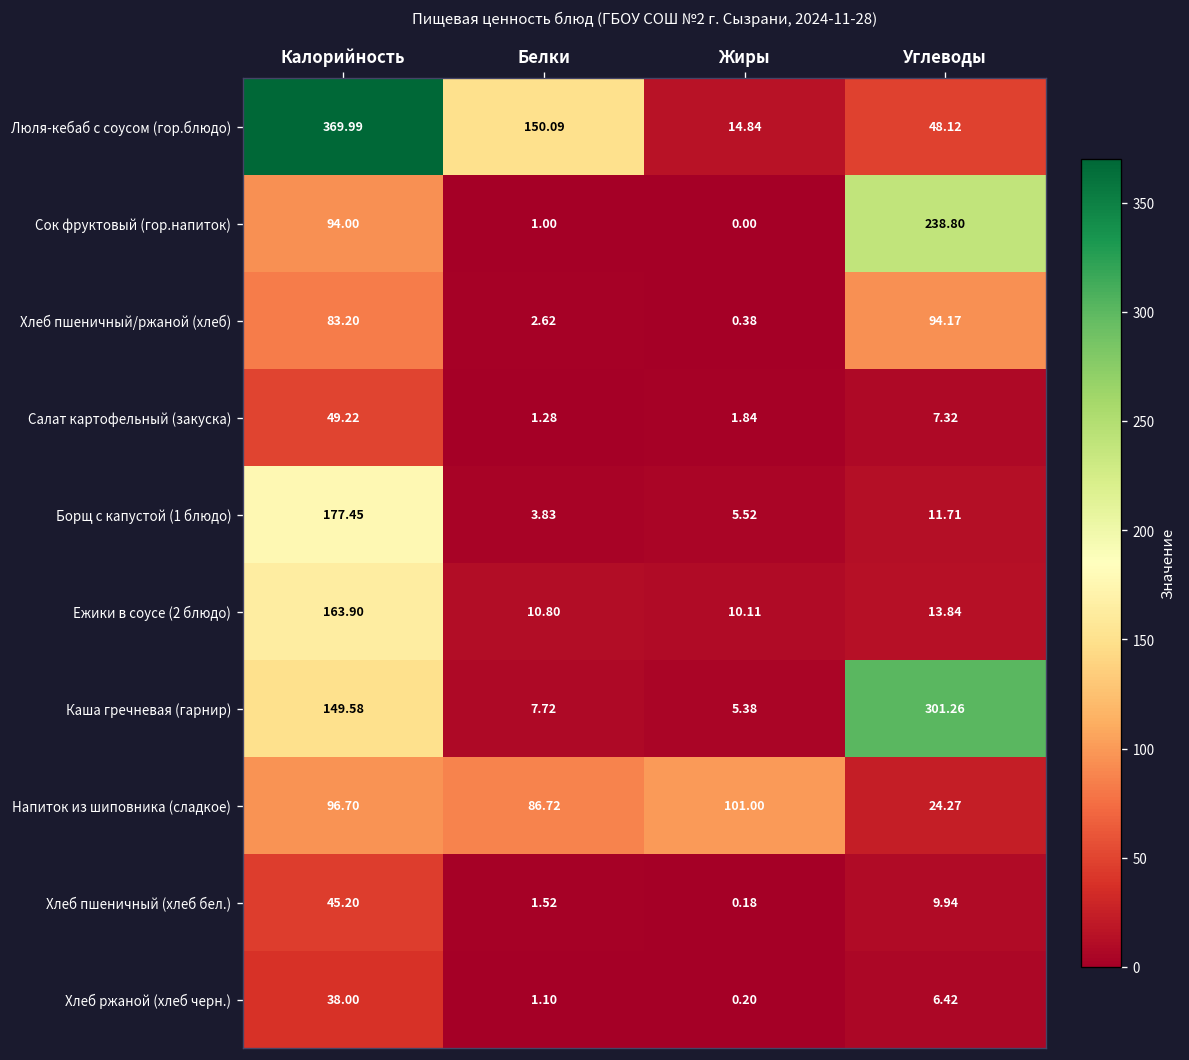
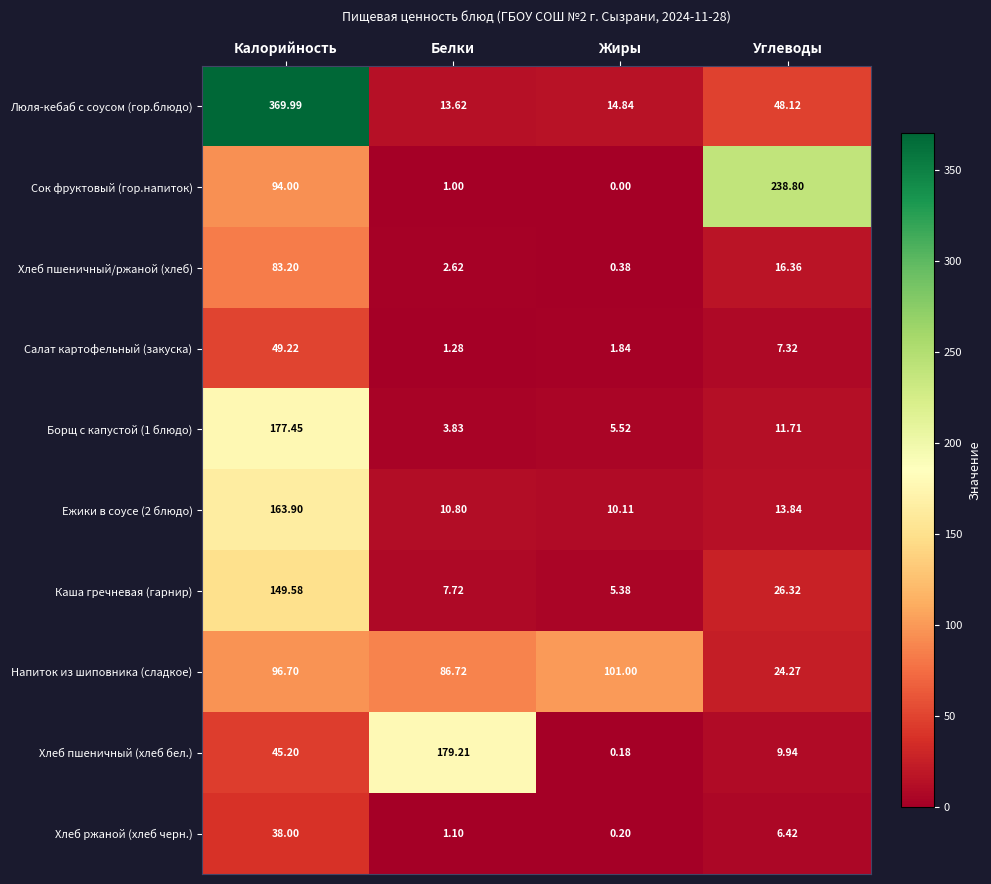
  {
    "Люля-кебаб с соусом (гор.блюдо)": {
      "Калорийность": 369.99,
-     "Белки": 150.09,
+     "Белки": 13.62,
      "Жиры": 14.84,
      "Углеводы": 48.12
    },
    "Сок фруктовый (гор.напиток)": {
      "Калорийность": 94.00,
      "Белки": 1.00,
      "Жиры": 0.00,
      "Углеводы": 238.80
    },
    "Хлеб пшеничный/ржаной (хлеб)": {
      "Калорийность": 83.20,
      "Белки": 2.62,
      "Жиры": 0.38,
-     "Углеводы": 94.17
+     "Углеводы": 16.36
    },
    "Салат картофельный (закуска)": {
      "Калорийность": 49.22,
      "Белки": 1.28,
      "Жиры": 1.84,
      "Углеводы": 7.32
    },
    "Борщ с капустой (1 блюдо)": {
      "Калорийность": 177.45,
      "Белки": 3.83,
      "Жиры": 5.52,
      "Углеводы": 11.71
    },
    "Ежики в соусе (2 блюдо)": {
      "Калорийность": 163.90,
      "Белки": 10.80,
      "Жиры": 10.11,
      "Углеводы": 13.84
    },
    "Каша гречневая (гарнир)": {
      "Калорийность": 149.58,
      "Белки": 7.72,
      "Жиры": 5.38,
-     "Углеводы": 301.26
+     "Углеводы": 26.32
    },
    "Напиток из шиповника (сладкое)": {
      "Калорийность": 96.70,
      "Белки": 86.72,
      "Жиры": 101.00,
      "Углеводы": 24.27
    },
    "Хлеб пшеничный (хлеб бел.)": {
      "Калорийность": 45.20,
-     "Белки": 1.52,
+     "Белки": 179.21,
      "Жиры": 0.18,
      "Углеводы": 9.94
    },
    "Хлеб ржаной (хлеб черн.)": {
      "Калорийность": 38.00,
      "Белки": 1.10,
      "Жиры": 0.20,
      "Углеводы": 6.42
    }
  }
